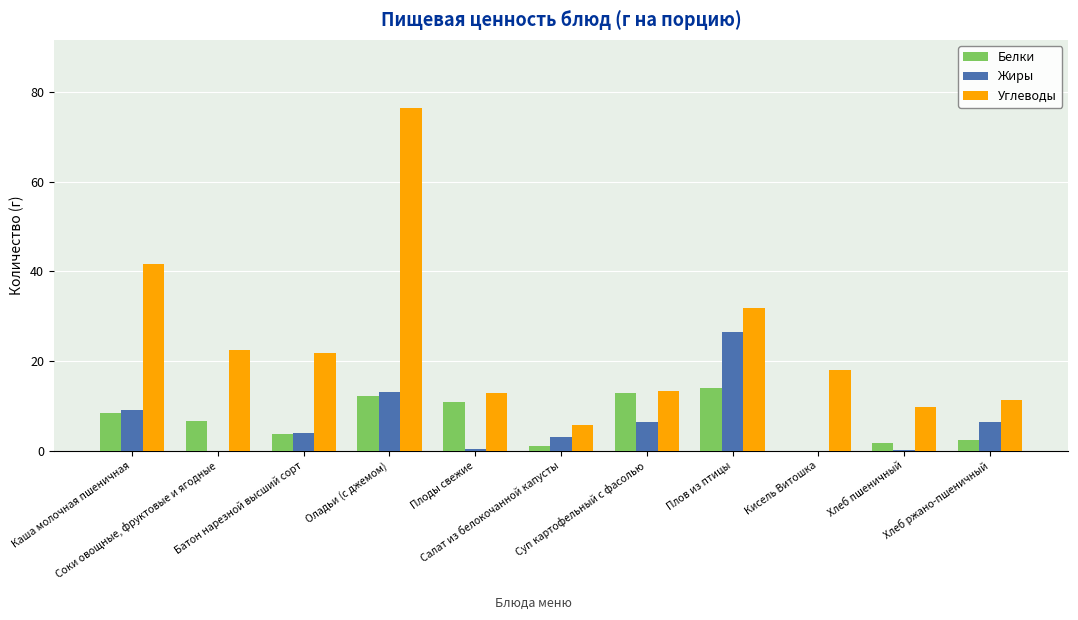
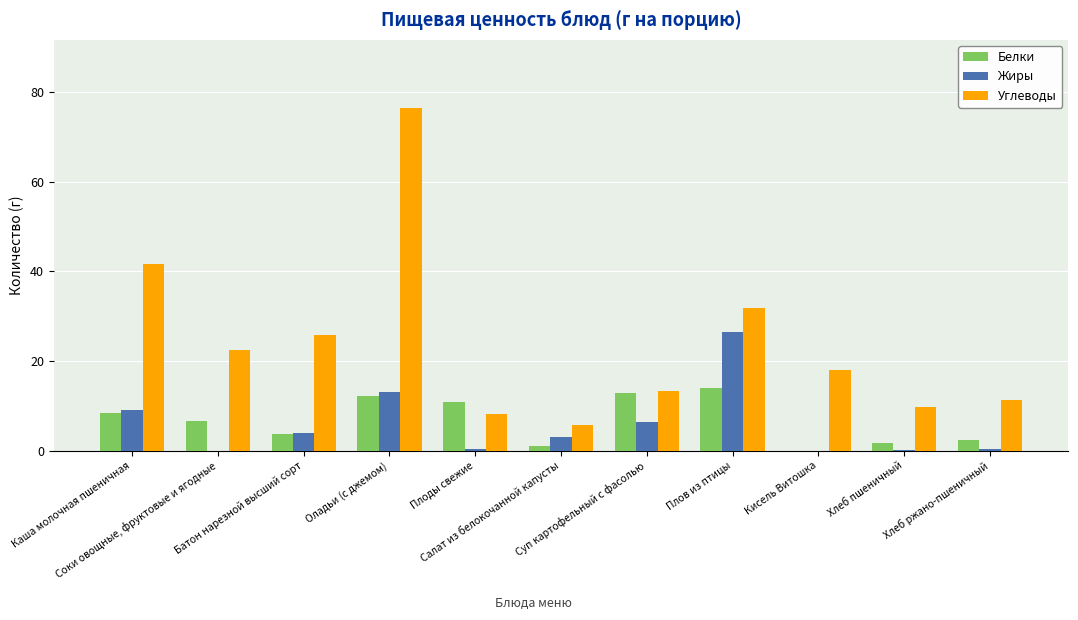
  {
    "Белки": {
      "Каша молочная пшеничная": 8,
      "Соки овощные, фруктовые и ягодные": 7,
      "Батон нарезной высший сорт": 4,
      "Оладьи (с джемом)": 12,
      "Плоды свежие": 11,
      "Салат из белокочанной капусты": 1,
      "Суп картофельный с фасолью": 13,
      "Плов из птицы": 14,
      "Кисель Витошка": 0,
      "Хлеб пшеничный": 2,
      "Хлеб ржано-пшеничный": 2
    },
    "Жиры": {
      "Каша молочная пшеничная": 9,
      "Соки овощные, фруктовые и ягодные": 0,
      "Батон нарезной высший сорт": 4,
      "Оладьи (с джемом)": 13,
      "Салат из белокочанной капусты": 3,
      "Суп картофельный с фасолью": 6,
      "Плов из птицы": 27,
      "Кисель Витошка": 0,
-     "Хлеб ржано-пшеничный": 6
+     "Хлеб ржано-пшеничный": 0
    },
    "Углеводы": {
      "Каша молочная пшеничная": 42,
      "Соки овощные, фруктовые и ягодные": 22,
-     "Батон нарезной высший сорт": 22,
+     "Батон нарезной высший сорт": 26,
      "Оладьи (с джемом)": 76,
-     "Плоды свежие": 13,
+     "Плоды свежие": 8,
      "Салат из белокочанной капусты": 6,
      "Суп картофельный с фасолью": 13,
      "Плов из птицы": 32,
      "Кисель Витошка": 18,
      "Хлеб пшеничный": 10,
      "Хлеб ржано-пшеничный": 11
    }
  }
